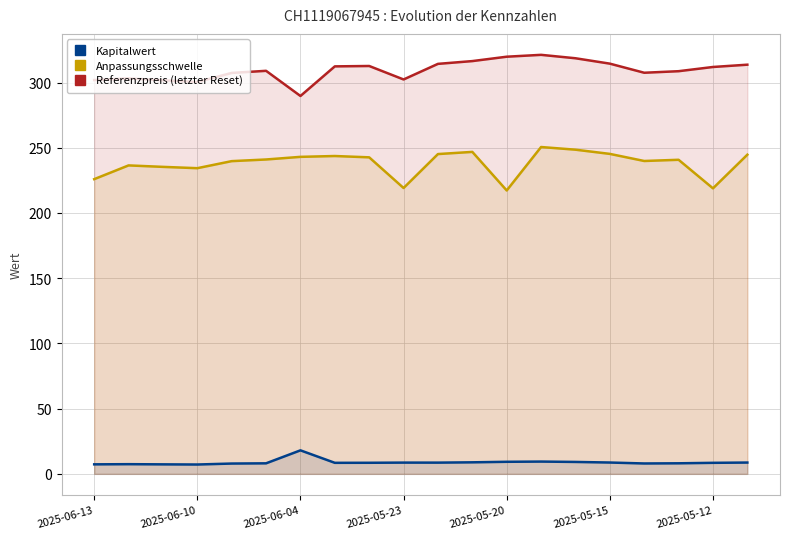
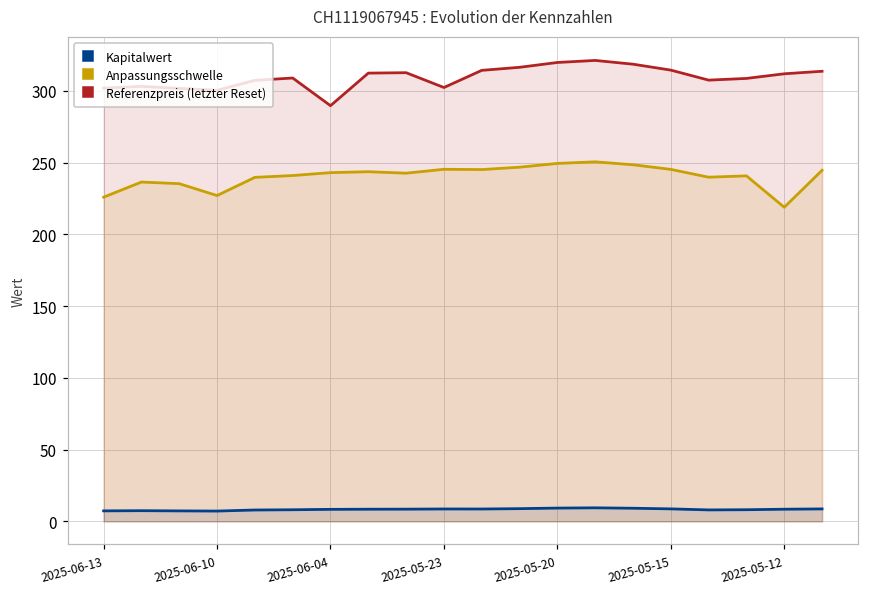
  {
    "Kapitalwert": {
      "2025-06-13": 7,
      "2025-06-10": 7,
-     "2025-06-04": 18,
+     "2025-06-04": 8,
      "2025-05-23": 9,
      "2025-05-20": 9,
      "2025-05-15": 9,
      "2025-05-12": 8
    },
    "Anpassungsschwelle": {
      "2025-06-13": 226,
-     "2025-06-10": 234,
+     "2025-06-10": 227,
      "2025-06-04": 243,
-     "2025-05-23": 219,
-     "2025-05-20": 217,
+     "2025-05-23": 245,
+     "2025-05-20": 249,
      "2025-05-15": 245,
      "2025-05-12": 219
    },
    "Referenzpreis (letzter Reset)": {
      "2025-06-04": 290,
      "2025-05-23": 302,
      "2025-05-20": 320,
      "2025-05-15": 314,
      "2025-05-12": 312
    }
  }
